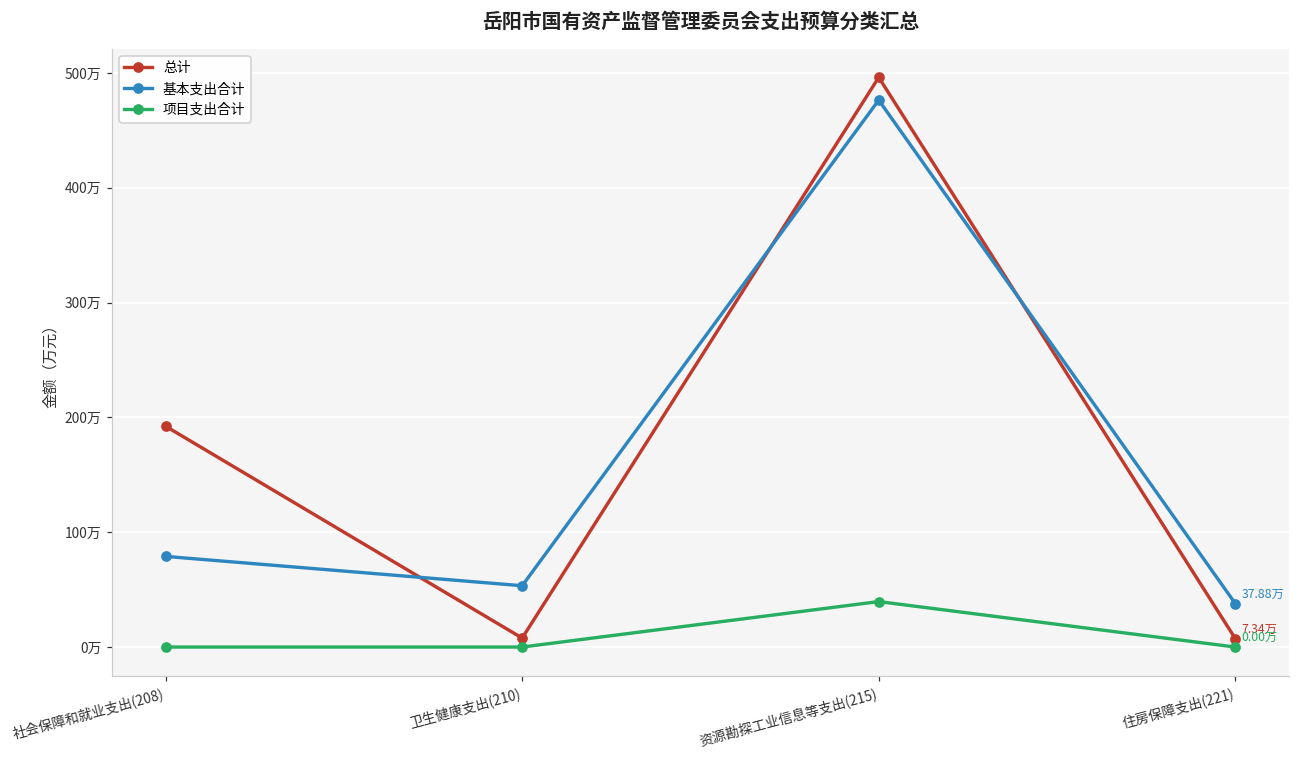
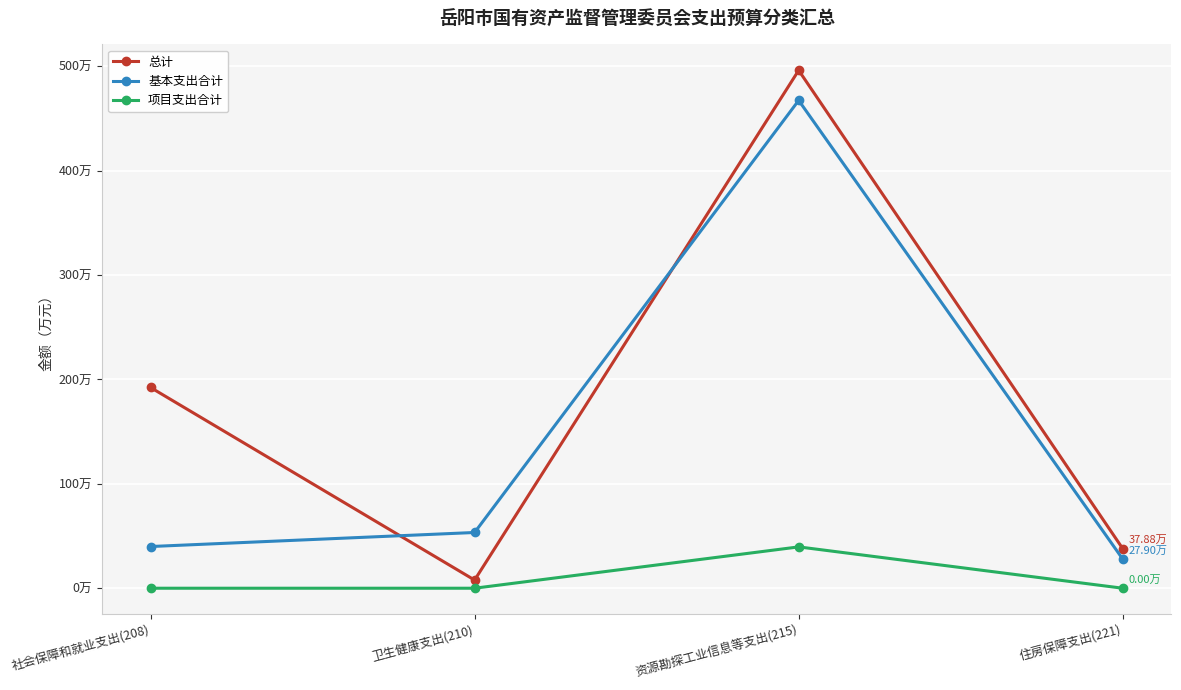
  {
    "总计": {
-     "住房保障支出(221)": "7.34万"
+     "住房保障支出(221)": "37.88万"
    },
    "基本支出合计": {
-     "社会保障和就业支出(208)": "79万",
-     "资源勘探工业信息等支出(215)": "476万",
-     "住房保障支出(221)": "37.88万"
+     "社会保障和就业支出(208)": "40万",
+     "资源勘探工业信息等支出(215)": "467万",
+     "住房保障支出(221)": "27.90万"
    },
    "项目支出合计": {
      "社会保障和就业支出(208)": "0万",
      "卫生健康支出(210)": "0万",
      "资源勘探工业信息等支出(215)": "40万"
    }
  }
